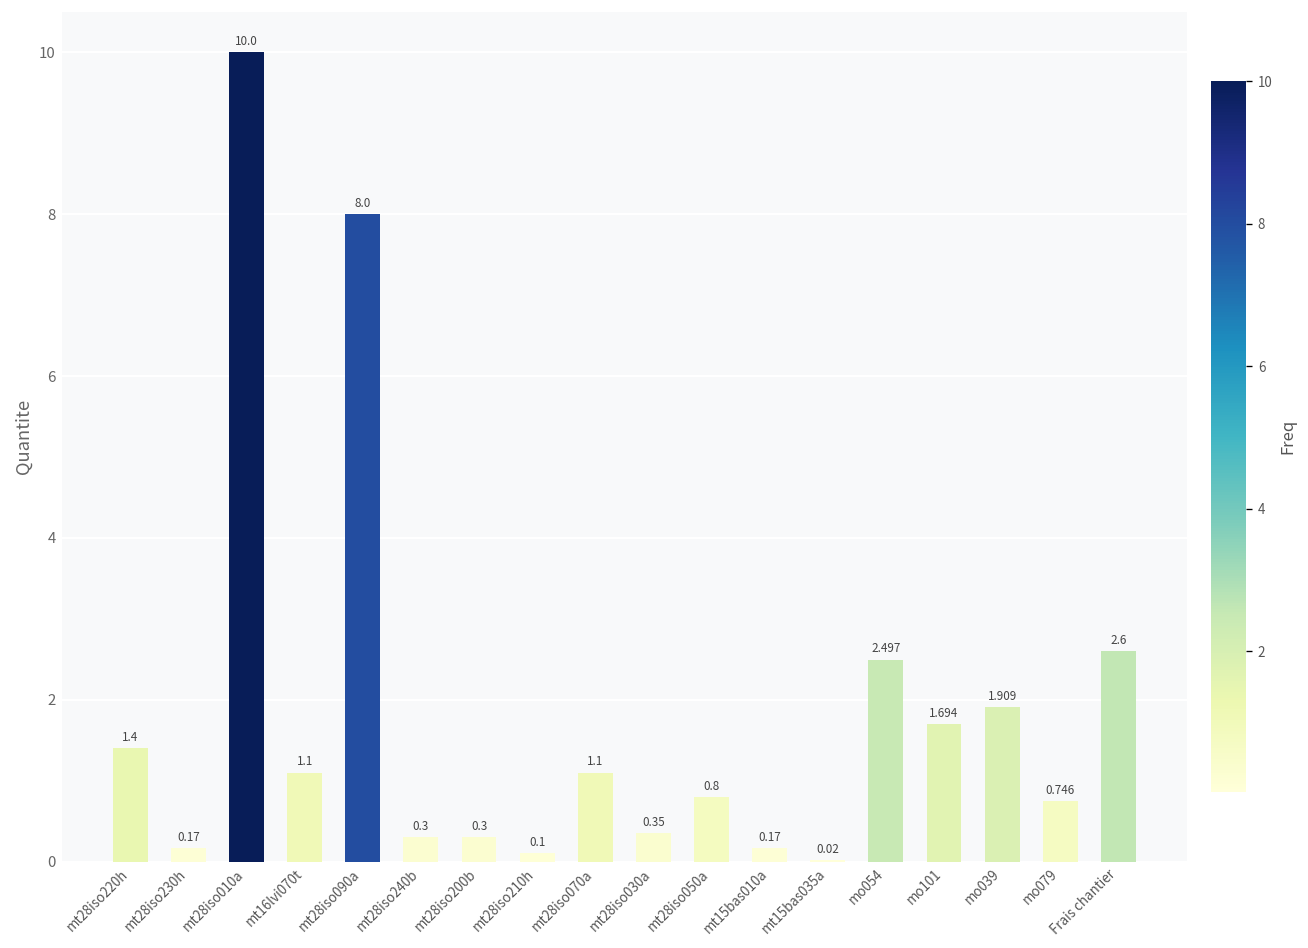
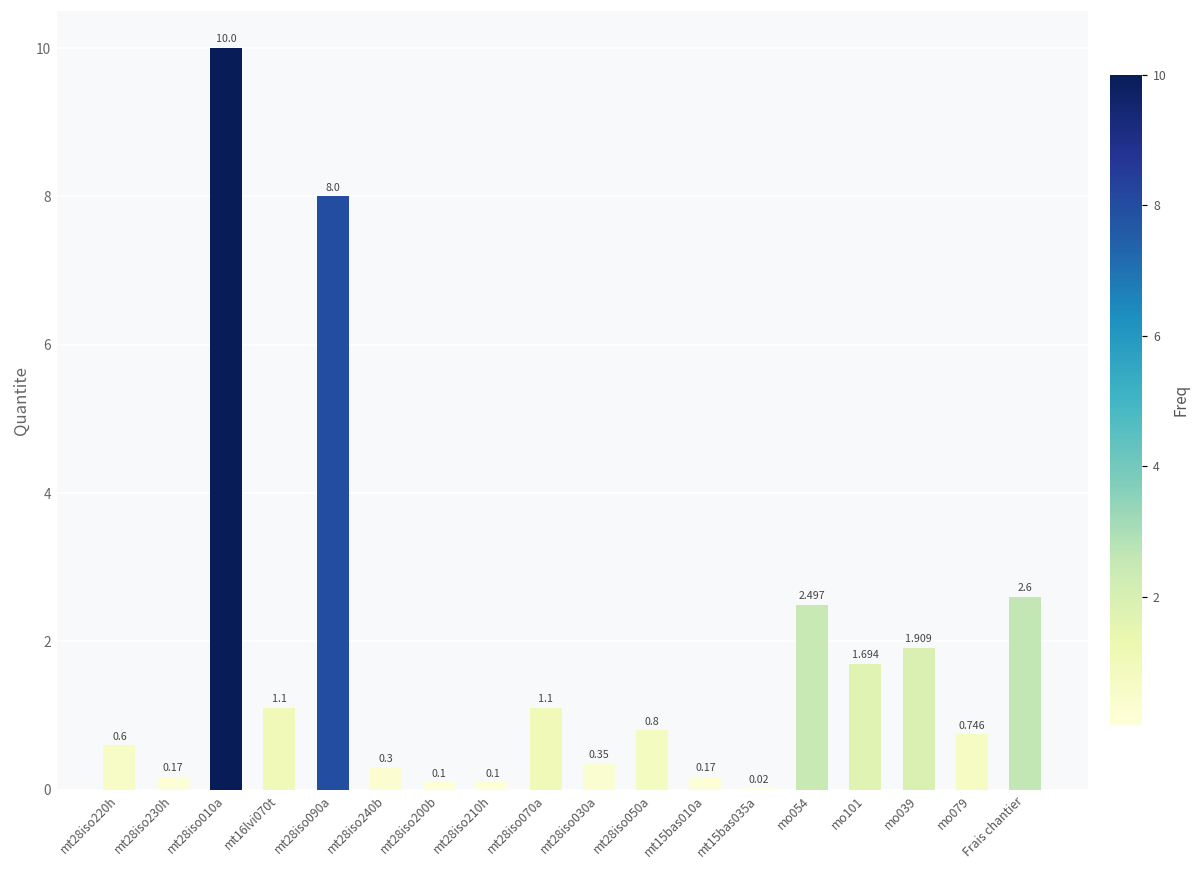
  {
-   "mt28iso220h": 1.4,
+   "mt28iso220h": 0.6,
    "mt28iso230h": 0.17,
    "mt28iso010a": 10.0,
    "mt16lvi070t": 1.1,
    "mt28iso090a": 8.0,
    "mt28iso240b": 0.3,
-   "mt28iso200b": 0.3,
+   "mt28iso200b": 0.1,
    "mt28iso210h": 0.1,
    "mt28iso070a": 1.1,
    "mt28iso030a": 0.35,
    "mt28iso050a": 0.8,
    "mt15bas010a": 0.17,
    "mt15bas035a": 0.02,
    "mo054": 2.497,
    "mo101": 1.694,
    "mo039": 1.909,
    "mo079": 0.746,
    "Frais chantier": 2.6
  }
